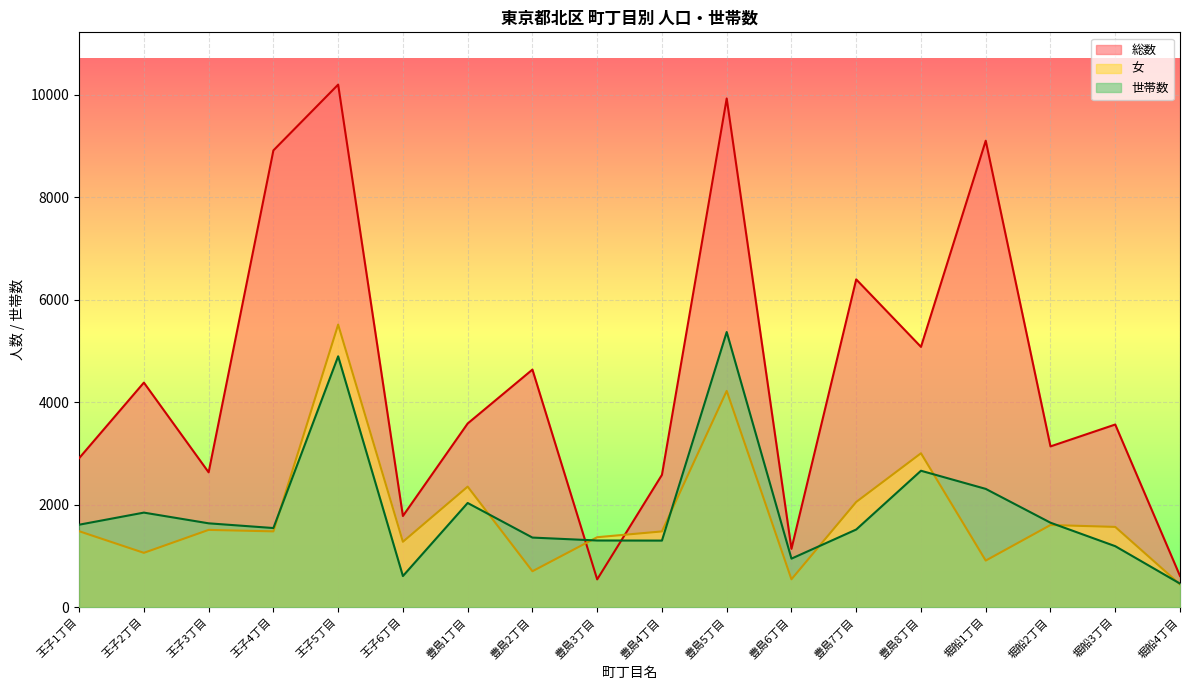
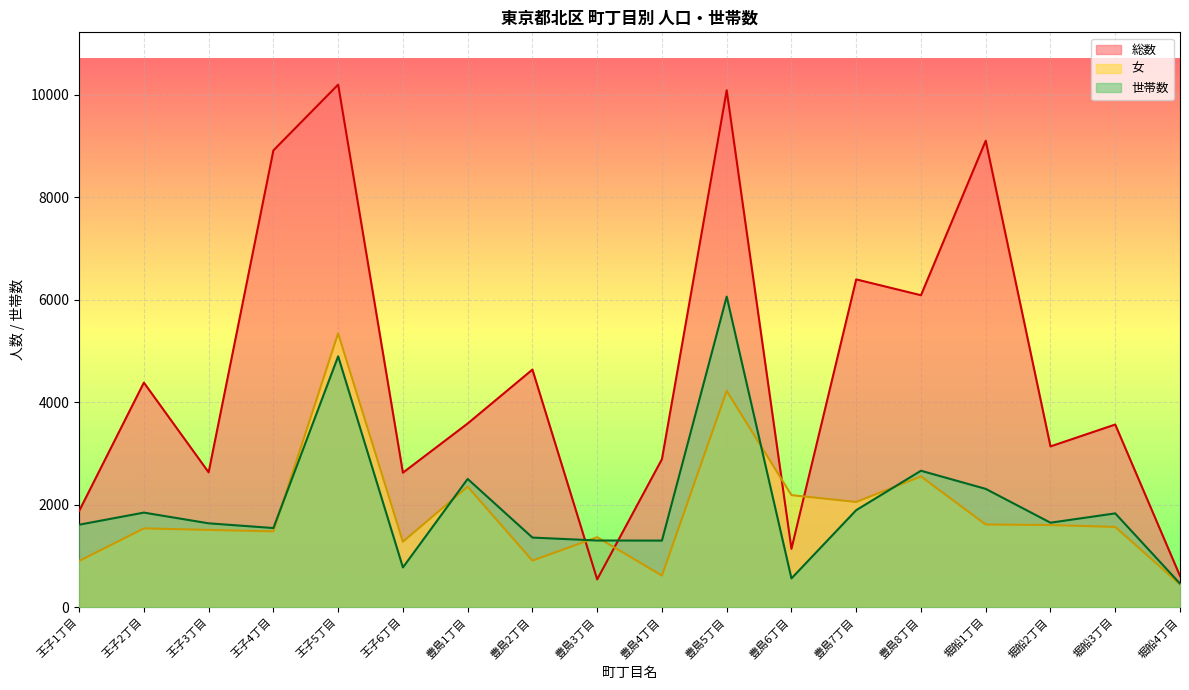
  {
    "総数": {
-     "王子1丁目": 2900,
+     "王子1丁目": 1900,
      "王子2丁目": 4400,
      "王子3丁目": 2600,
      "王子4丁目": 8900,
      "王子5丁目": 10200,
-     "王子6丁目": 1800,
+     "王子6丁目": 2600,
      "豊島1丁目": 3600,
      "豊島2丁目": 4600,
      "豊島3丁目": 500,
-     "豊島4丁目": 2600,
-     "豊島5丁目": 9900,
+     "豊島4丁目": 2900,
+     "豊島5丁目": 10100,
      "豊島6丁目": 1100,
      "豊島7丁目": 6400,
-     "豊島8丁目": 5100,
+     "豊島8丁目": 6100,
      "堀船1丁目": 9100,
      "堀船2丁目": 3100,
      "堀船3丁目": 3600,
      "堀船4丁目": 600
    },
    "女": {
-     "王子1丁目": 1500,
-     "王子2丁目": 1100,
+     "王子1丁目": 900,
+     "王子2丁目": 1500,
      "王子3丁目": 1500,
      "王子4丁目": 1500,
-     "王子5丁目": 5500,
+     "王子5丁目": 5300,
      "王子6丁目": 1300,
      "豊島1丁目": 2400,
-     "豊島2丁目": 700,
+     "豊島2丁目": 900,
      "豊島3丁目": 1400,
-     "豊島4丁目": 1500,
+     "豊島4丁目": 600,
      "豊島5丁目": 4200,
-     "豊島6丁目": 500,
+     "豊島6丁目": 2200,
      "豊島7丁目": 2100,
-     "豊島8丁目": 3000,
-     "堀船1丁目": 900,
+     "豊島8丁目": 2600,
+     "堀船1丁目": 1600,
      "堀船3丁目": 1600
    },
    "世帯数": {
      "王子1丁目": 1600,
      "王子2丁目": 1800,
      "王子3丁目": 1600,
      "王子4丁目": 1500,
      "王子5丁目": 4900,
-     "王子6丁目": 600,
-     "豊島1丁目": 2000,
+     "王子6丁目": 800,
+     "豊島1丁目": 2500,
      "豊島2丁目": 1400,
      "豊島3丁目": 1300,
      "豊島4丁目": 1300,
-     "豊島5丁目": 5400,
-     "豊島6丁目": 900,
-     "豊島7丁目": 1500,
+     "豊島5丁目": 6100,
+     "豊島6丁目": 600,
+     "豊島7丁目": 1900,
      "豊島8丁目": 2700,
      "堀船1丁目": 2300,
-     "堀船3丁目": 1200
+     "堀船3丁目": 1800
    }
  }
